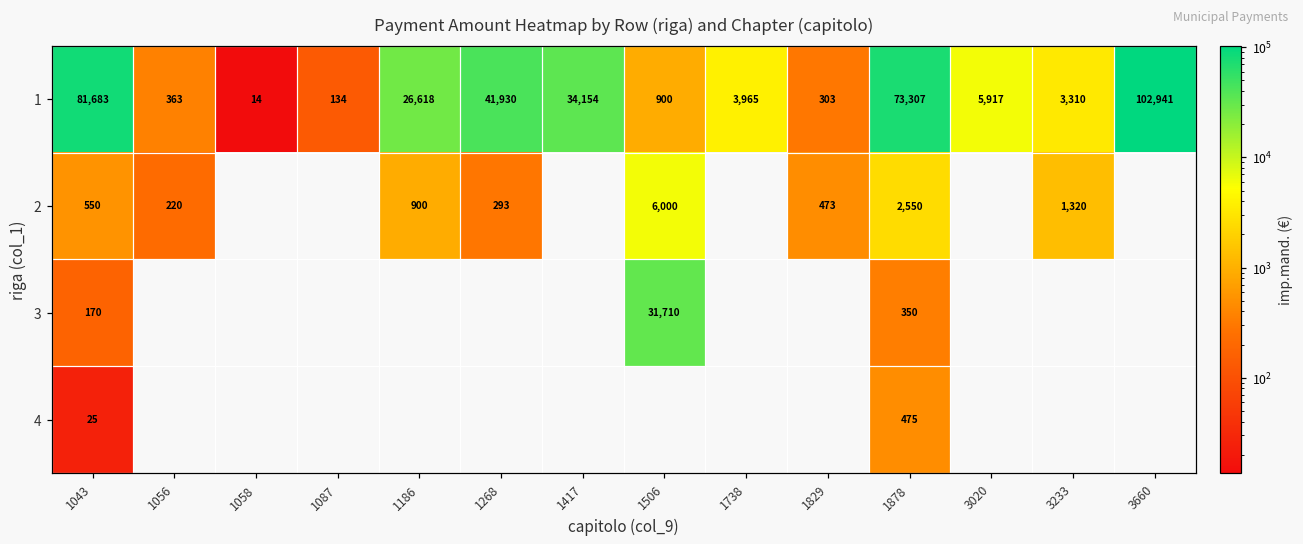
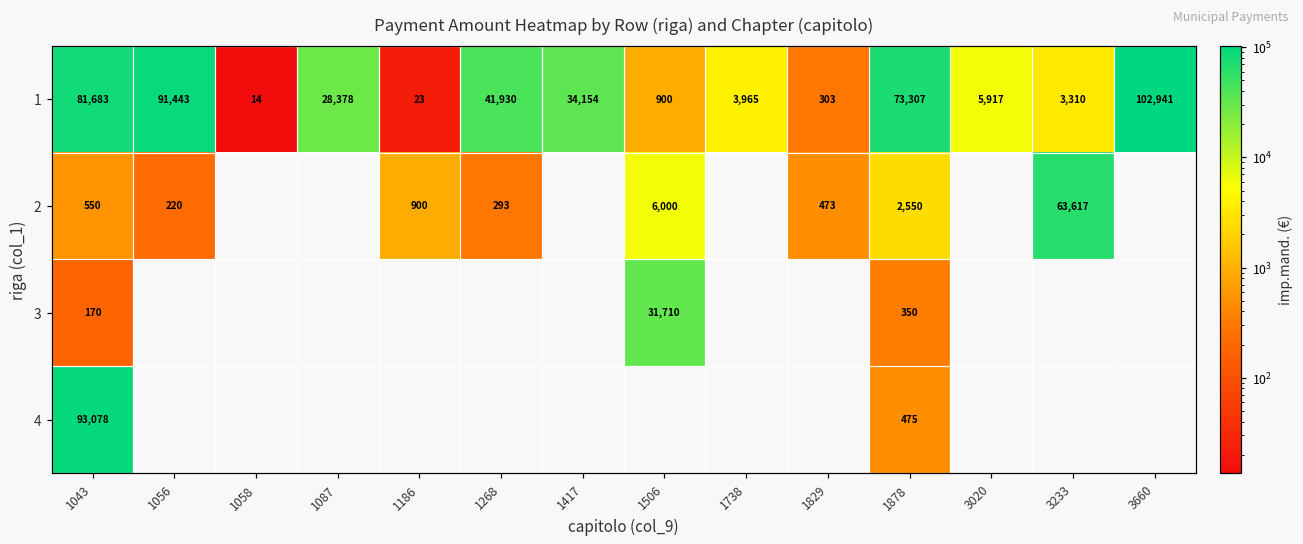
  {
    "1": {
      "1043": "81,683",
-     "1056": "363",
+     "1056": "91,443",
      "1058": "14",
-     "1087": "134",
-     "1186": "26,618",
+     "1087": "28,378",
+     "1186": "23",
      "1268": "41,930",
      "1417": "34,154",
      "1506": "900",
      "1738": "3,965",
      "1829": "303",
      "1878": "73,307",
      "3020": "5,917",
      "3233": "3,310",
      "3660": "102,941"
    },
    "2": {
      "1043": "550",
      "1056": "220",
      "1186": "900",
      "1268": "293",
      "1506": "6,000",
      "1829": "473",
      "1878": "2,550",
-     "3233": "1,320"
+     "3233": "63,617"
    },
    "3": {
      "1043": "170",
      "1506": "31,710",
      "1878": "350"
    },
    "4": {
-     "1043": "25",
+     "1043": "93,078",
      "1878": "475"
    }
  }
